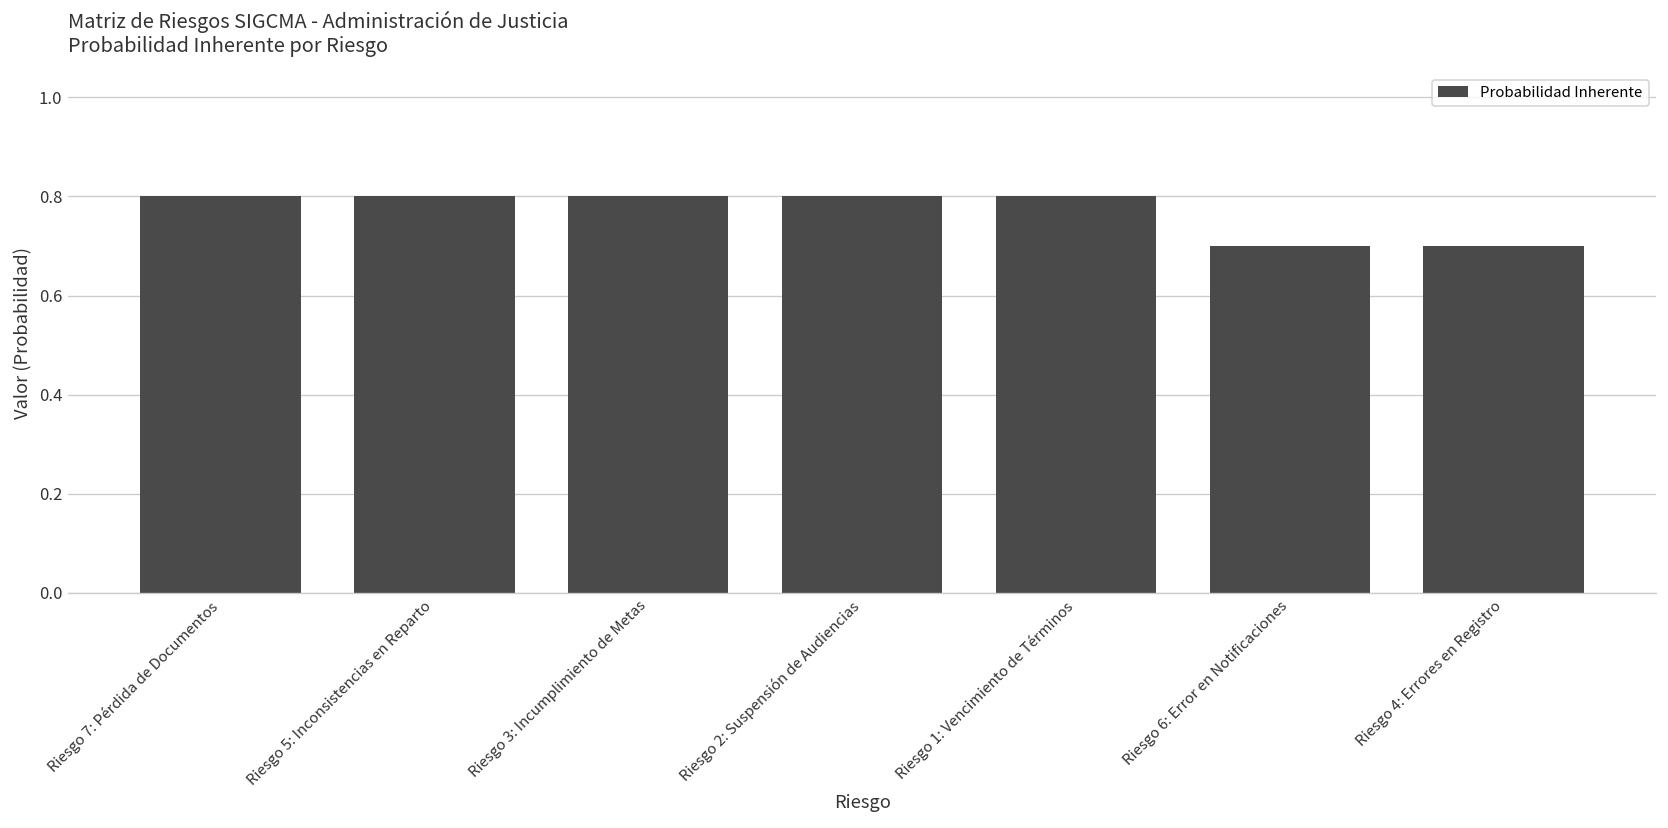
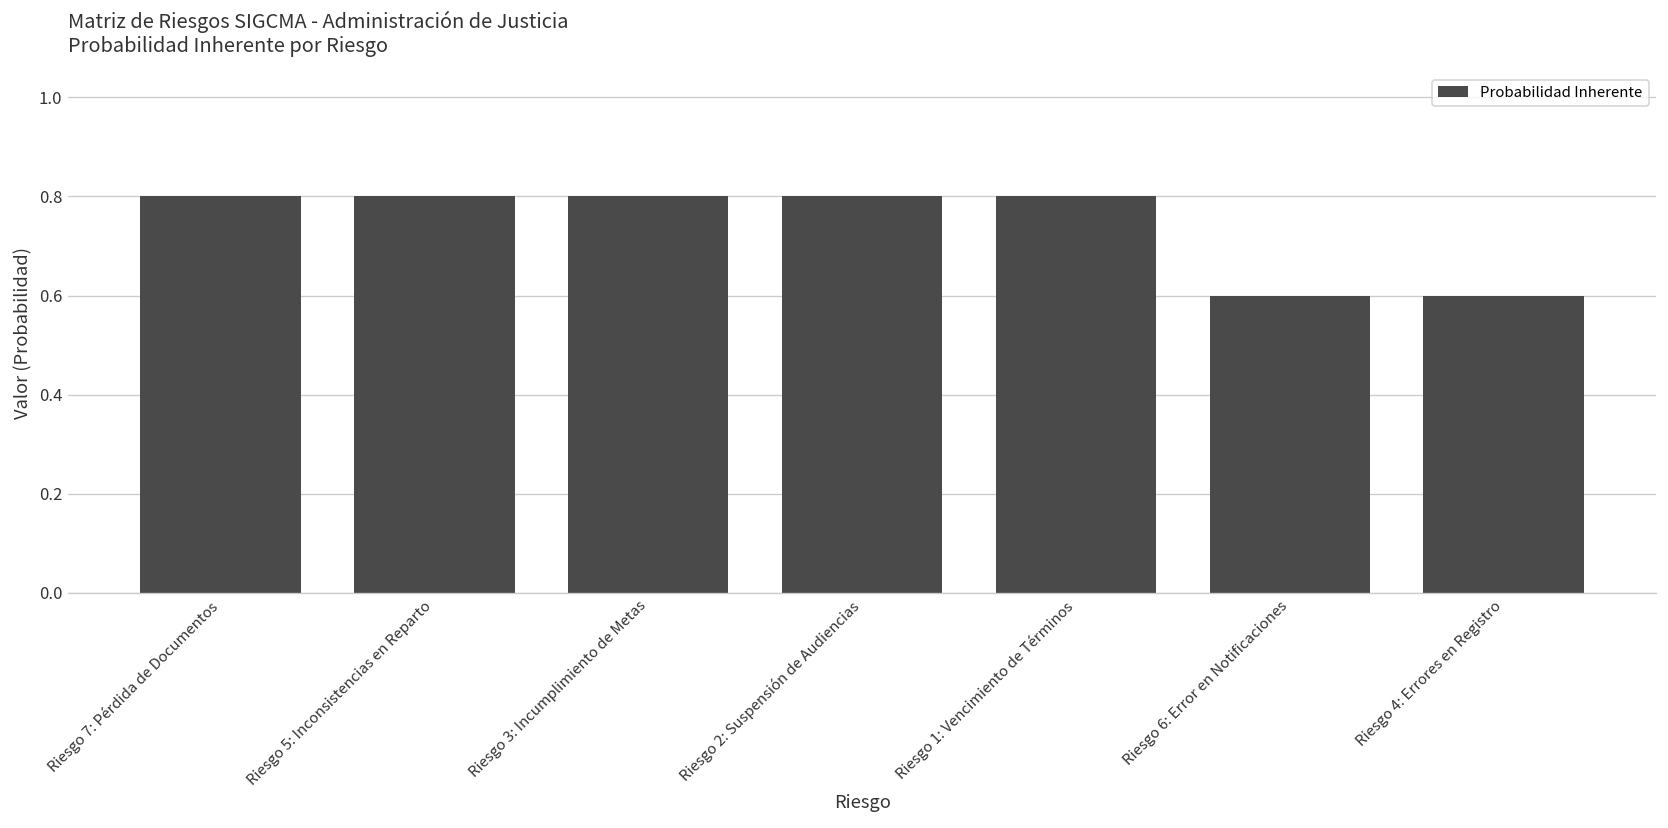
  {
    "Riesgo 7: Pérdida de Documentos": 0.8,
    "Riesgo 5: Inconsistencias en Reparto": 0.8,
    "Riesgo 3: Incumplimiento de Metas": 0.8,
    "Riesgo 2: Suspensión de Audiencias": 0.8,
    "Riesgo 1: Vencimiento de Términos": 0.8,
-   "Riesgo 6: Error en Notificaciones": 0.7,
-   "Riesgo 4: Errores en Registro": 0.7
+   "Riesgo 6: Error en Notificaciones": 0.6,
+   "Riesgo 4: Errores en Registro": 0.6
  }
